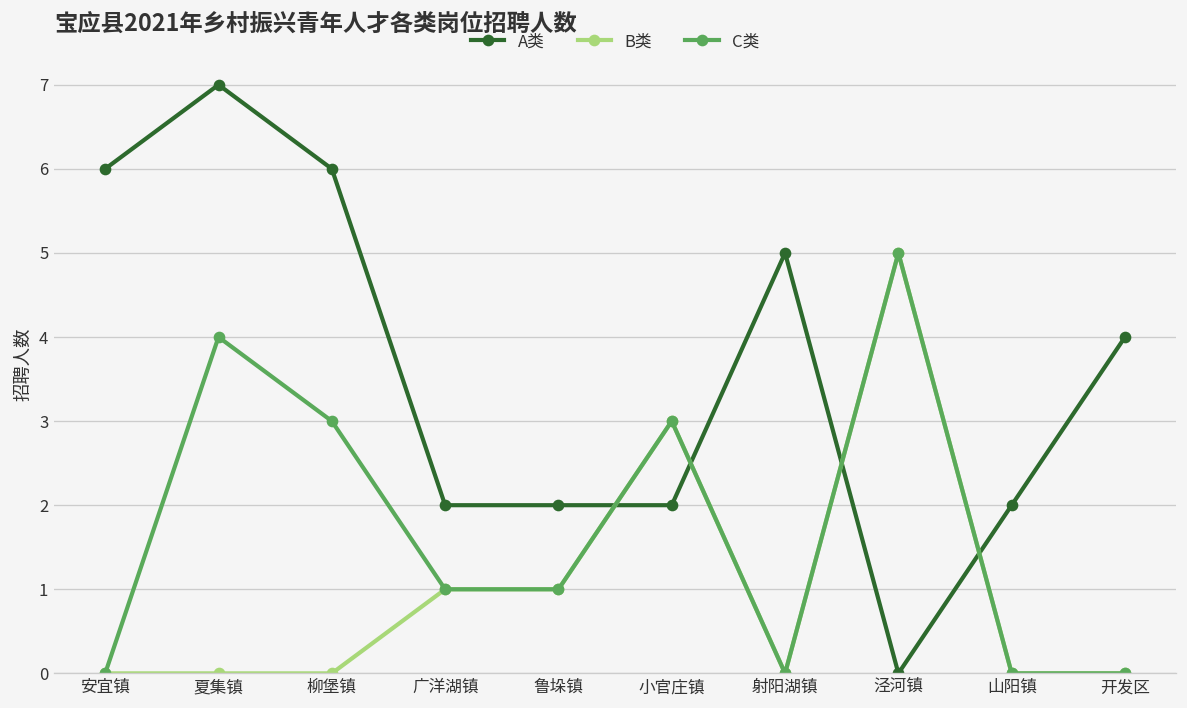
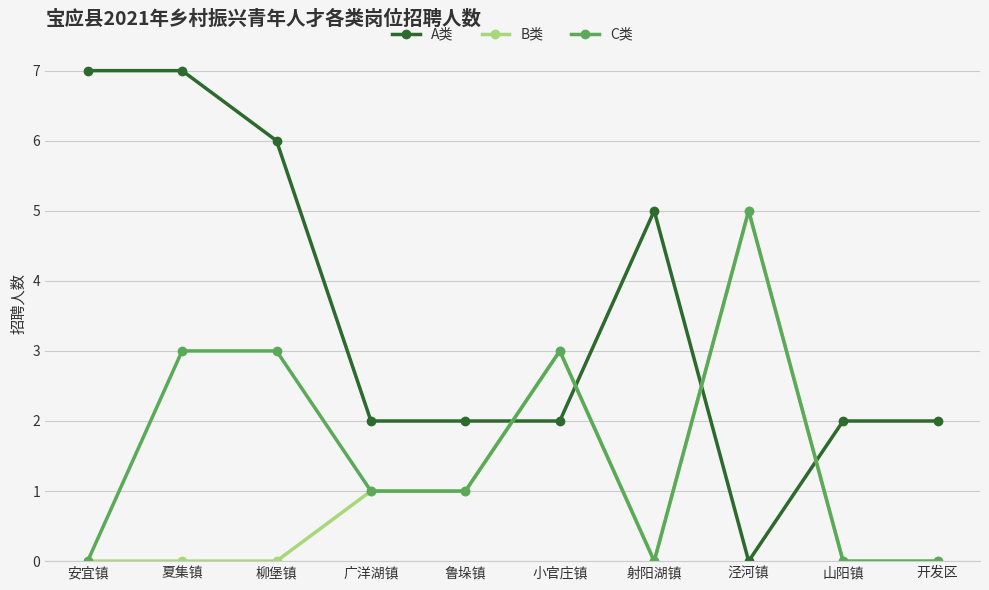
  {
    "A类": {
-     "安宜镇": 6,
+     "安宜镇": 7,
      "夏集镇": 7,
      "柳堡镇": 6,
      "广洋湖镇": 2,
      "鲁垛镇": 2,
      "小官庄镇": 2,
      "射阳湖镇": 5,
      "泾河镇": 0,
      "山阳镇": 2,
-     "开发区": 4
+     "开发区": 2
    },
    "B类": {
      "夏集镇": 0,
      "柳堡镇": 0
    },
    "C类": {
-     "夏集镇": 4,
+     "夏集镇": 3,
      "柳堡镇": 3
    }
  }
